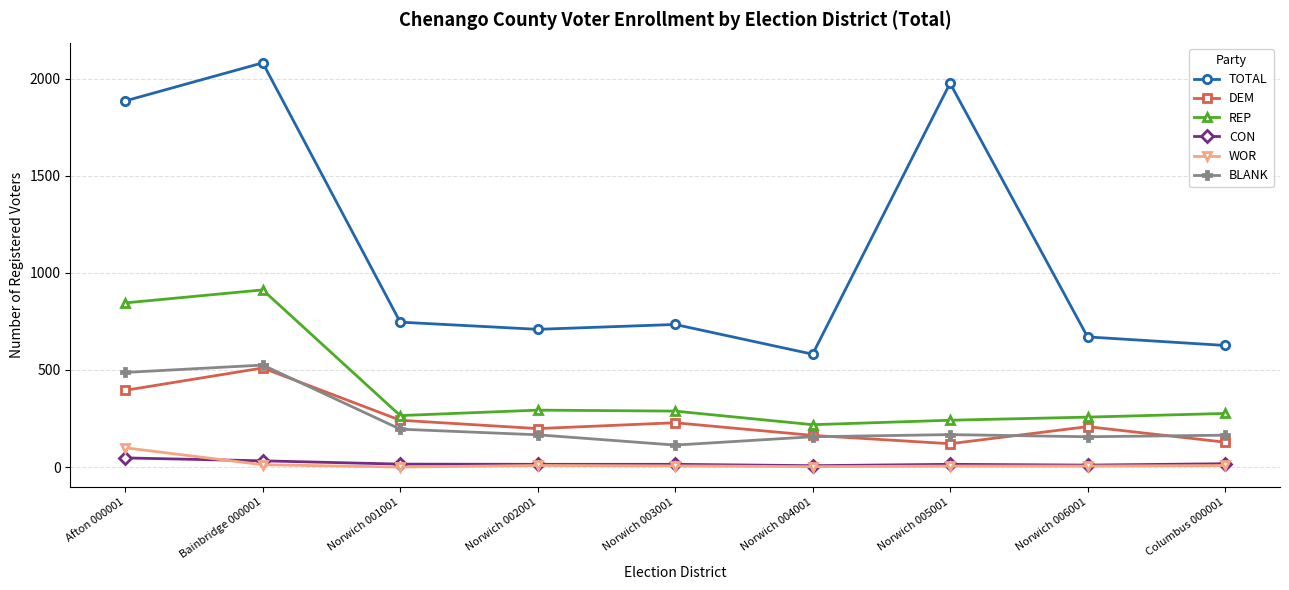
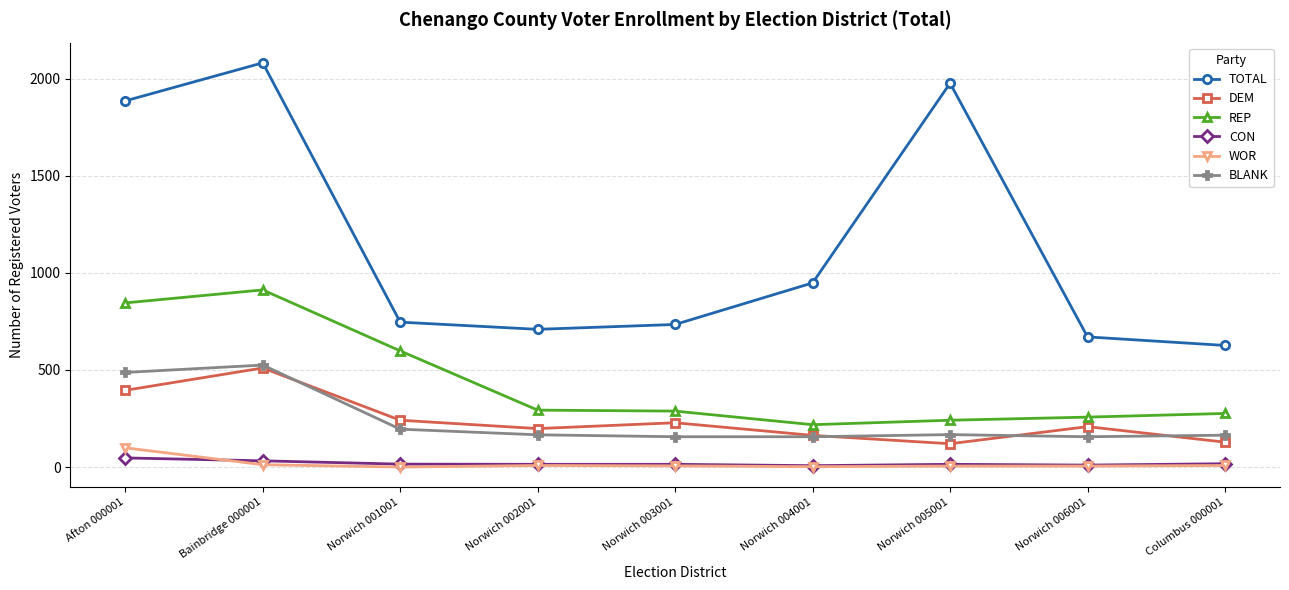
  {
    "TOTAL": {
      "Afton 000001": 1890,
      "Bainbridge 000001": 2080,
      "Norwich 001001": 750,
      "Norwich 002001": 710,
      "Norwich 003001": 730,
-     "Norwich 004001": 580,
+     "Norwich 004001": 950,
      "Norwich 005001": 1980,
      "Norwich 006001": 670,
      "Columbus 000001": 630
    },
    "DEM": {
      "Afton 000001": 400,
      "Bainbridge 000001": 510,
      "Norwich 001001": 240,
      "Norwich 002001": 200,
      "Norwich 003001": 230,
      "Norwich 005001": 120,
      "Norwich 006001": 210,
      "Columbus 000001": 130
    },
    "REP": {
      "Afton 000001": 850,
      "Bainbridge 000001": 910,
-     "Norwich 001001": 270,
+     "Norwich 001001": 600,
      "Norwich 002001": 290,
      "Norwich 003001": 290,
      "Norwich 004001": 220,
      "Norwich 005001": 240,
      "Norwich 006001": 260,
      "Columbus 000001": 280
    },
    "CON": {
      "Afton 000001": 50,
      "Bainbridge 000001": 30,
      "Norwich 001001": 20
    },
    "WOR": {
      "Afton 000001": 100,
      "Bainbridge 000001": 10,
      "Norwich 001001": 0
    },
    "BLANK": {
      "Afton 000001": 490,
      "Bainbridge 000001": 530,
      "Norwich 001001": 200,
      "Norwich 002001": 170,
-     "Norwich 003001": 110,
+     "Norwich 003001": 160,
      "Norwich 005001": 170,
      "Norwich 006001": 160,
      "Columbus 000001": 160
    }
  }
